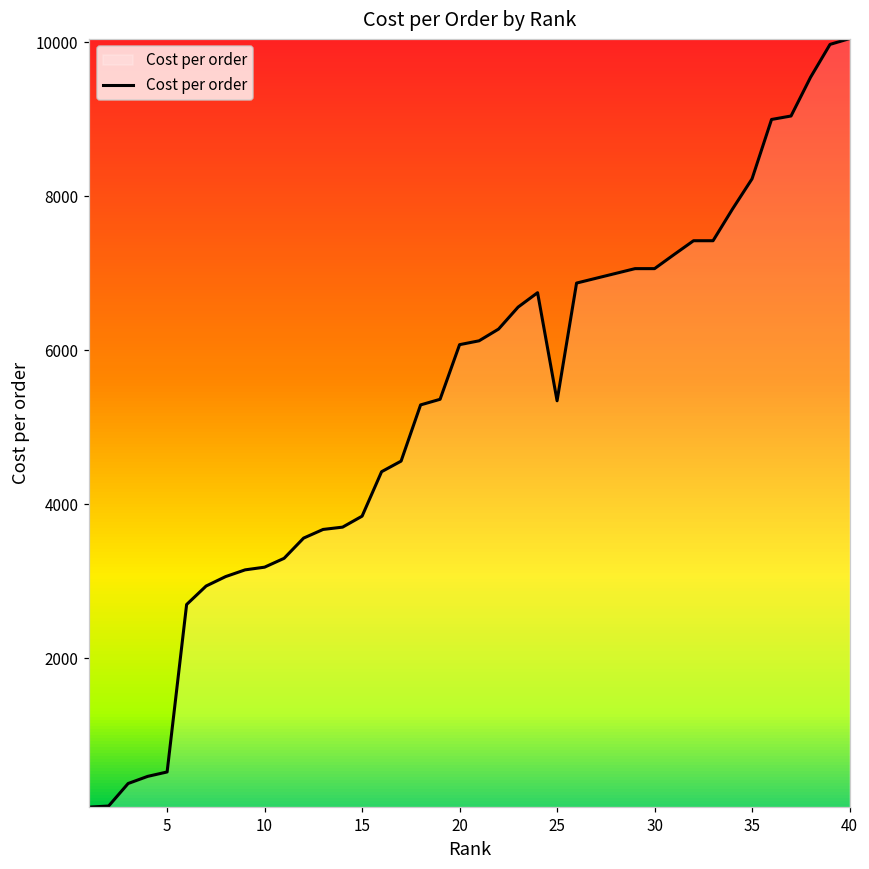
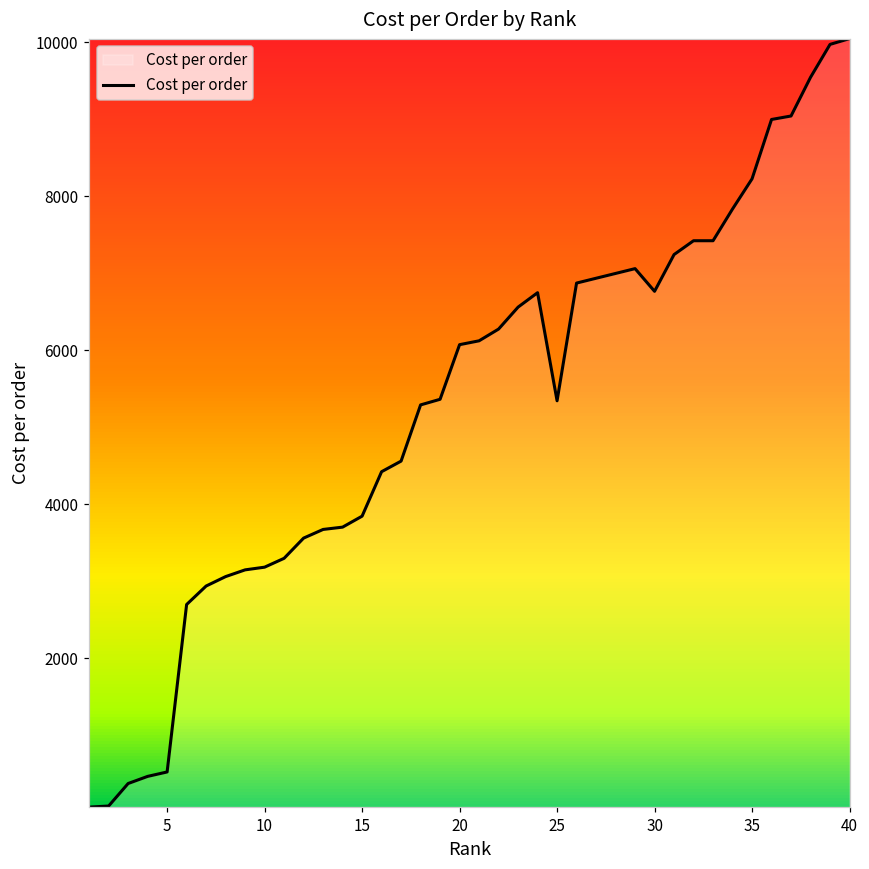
  {
    "5": 500,
    "10": 3200,
    "15": 3800,
    "20": 6100,
    "25": 5300,
-   "30": 7100,
+   "30": 6800,
    "35": 8200,
    "40": 10100
  }
